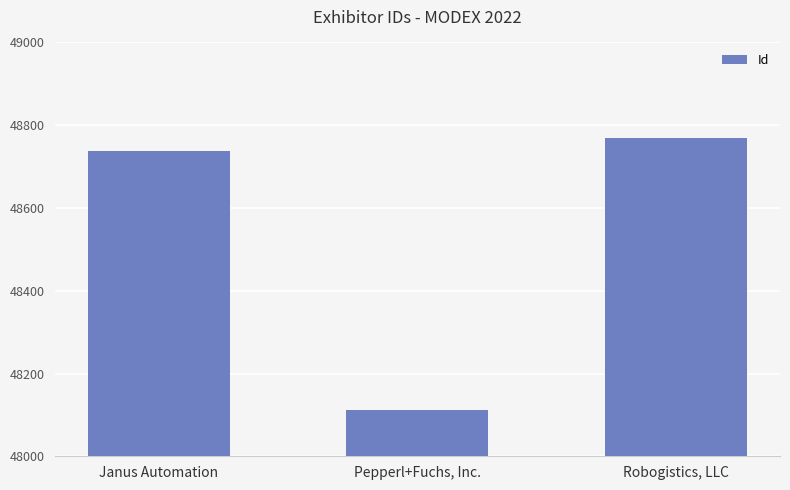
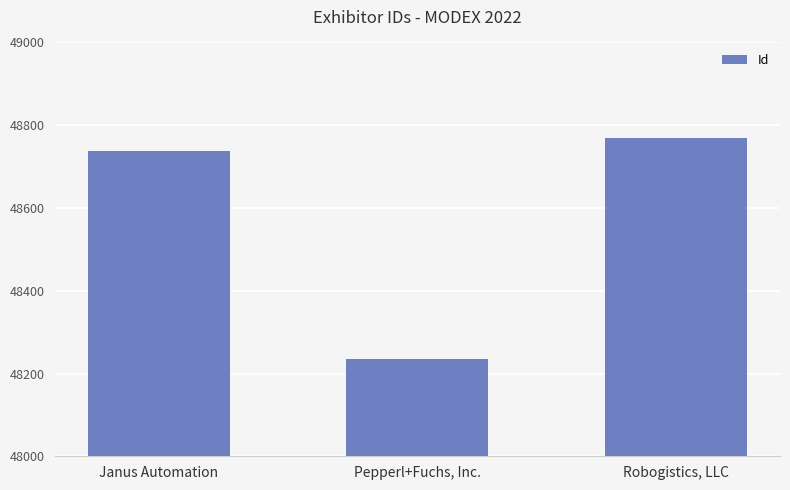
  {
    "Janus Automation": 48740,
-   "Pepperl+Fuchs, Inc.": 48110,
+   "Pepperl+Fuchs, Inc.": 48240,
    "Robogistics, LLC": 48770
  }
